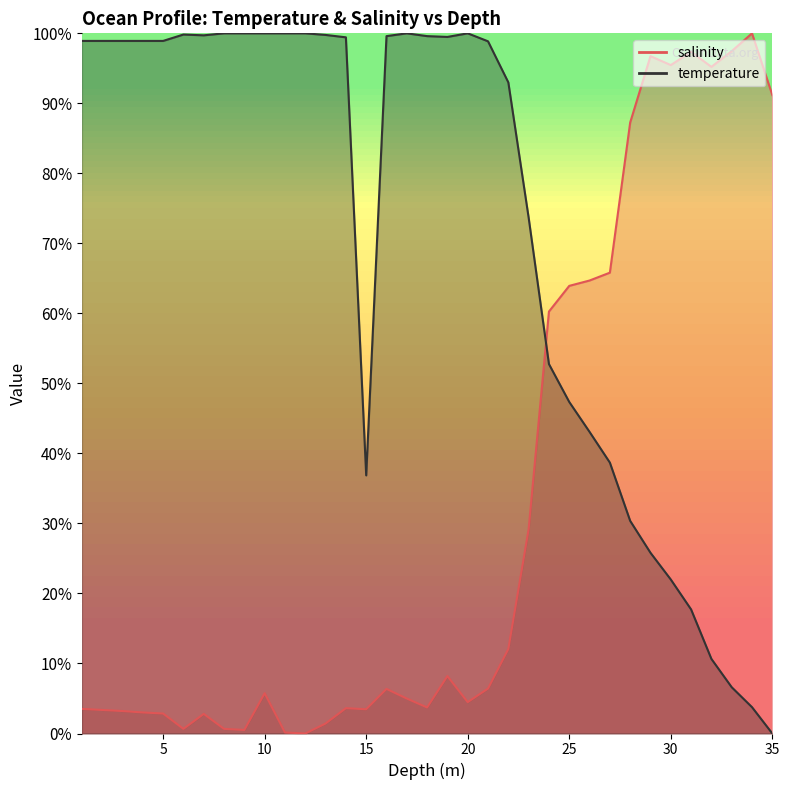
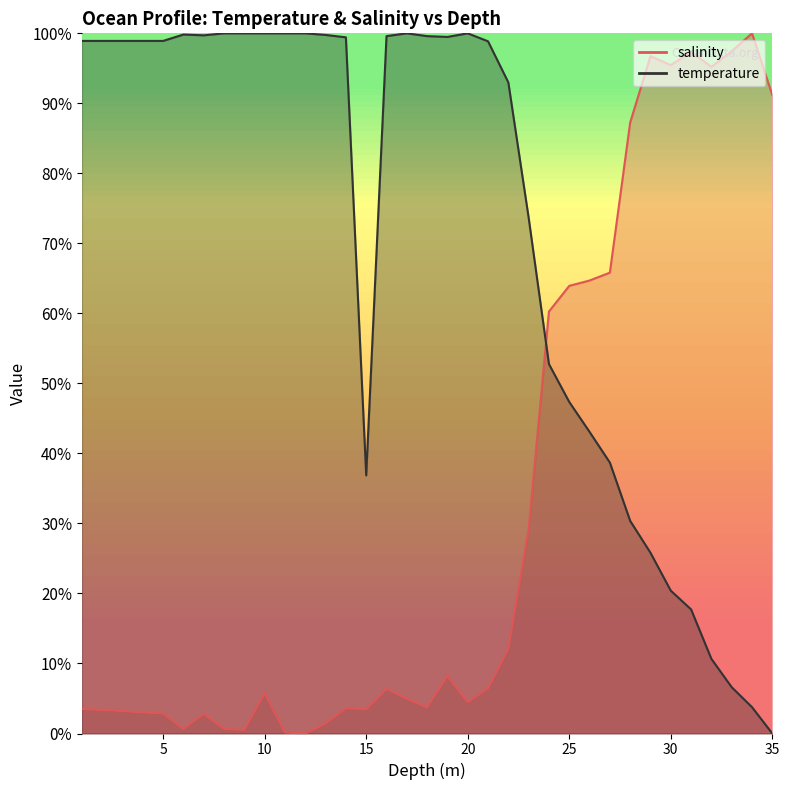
  {
    "salinity": {
      "5": "3%",
      "10": "6%",
      "15": "3%",
      "20": "4%",
      "25": "64%",
      "35": "91%"
    },
    "temperature": {
      "5": "99%",
      "10": "100%",
      "15": "37%",
      "20": "100%",
      "25": "47%",
-     "30": "22%",
+     "30": "20%",
      "35": "0%"
    }
  }
